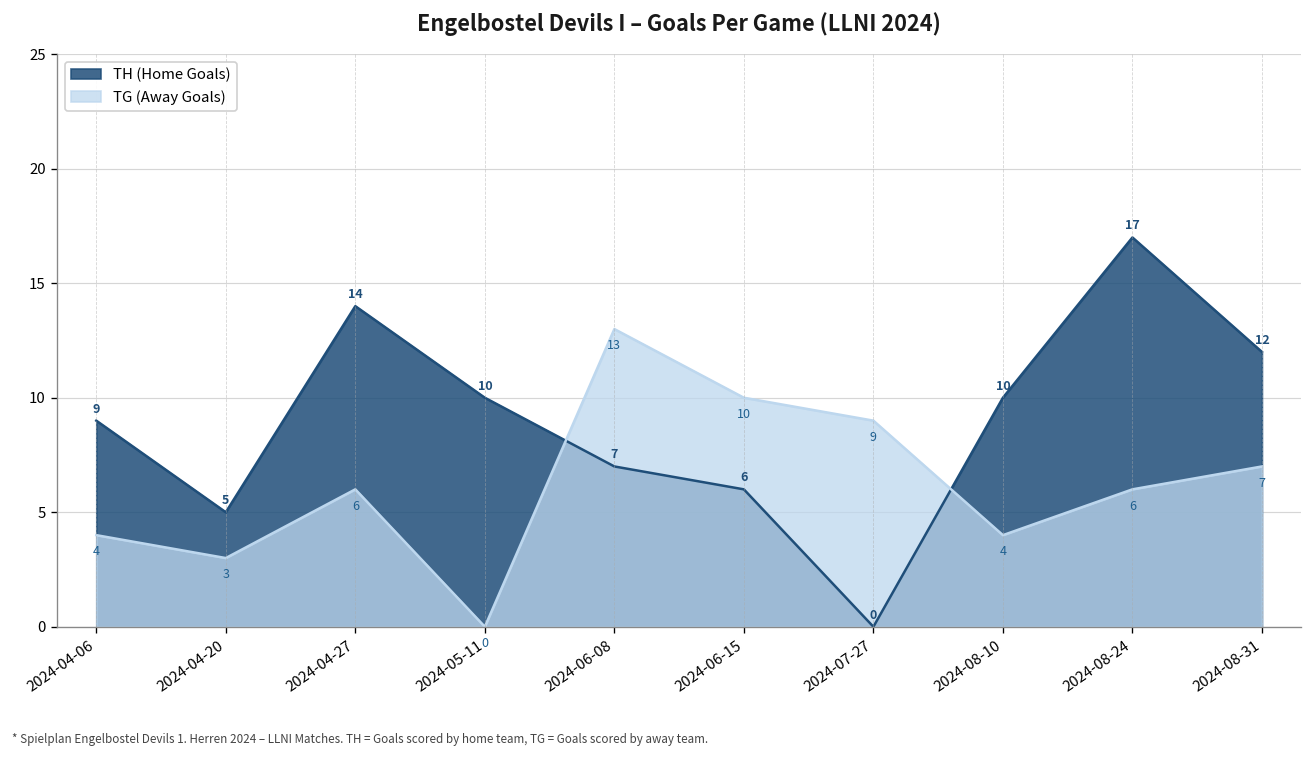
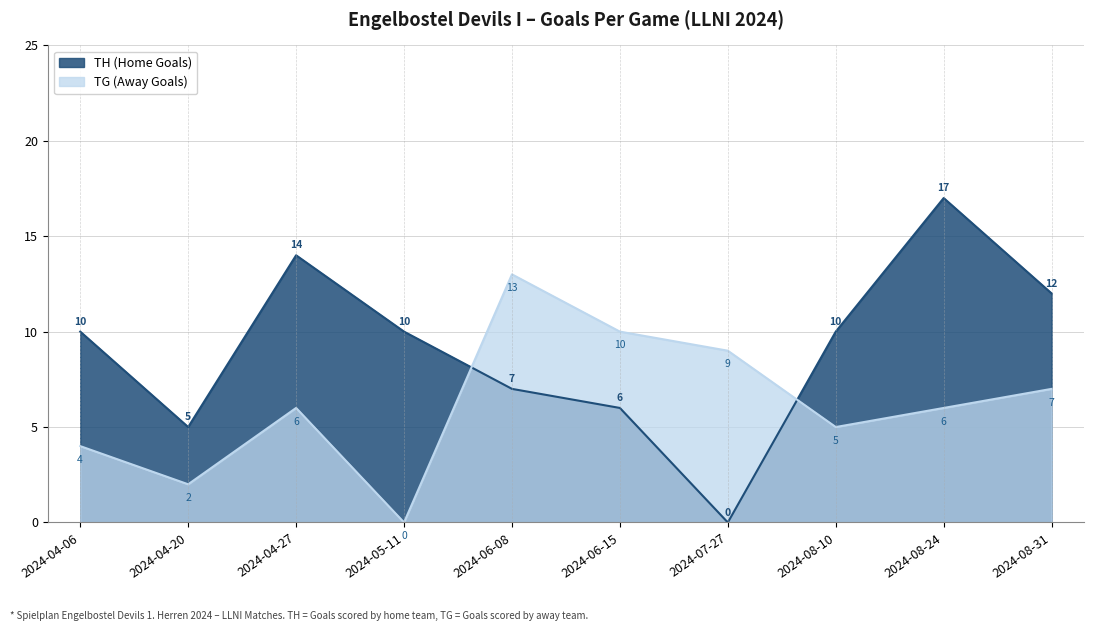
  {
    "TH (Home Goals)": {
-     "2024-04-06": 9,
+     "2024-04-06": 10,
      "2024-04-20": 5,
      "2024-04-27": 14,
      "2024-05-11": 10,
      "2024-06-08": 7,
      "2024-06-15": 6,
      "2024-07-27": 0,
      "2024-08-10": 10,
      "2024-08-24": 17,
      "2024-08-31": 12
    },
    "TG (Away Goals)": {
      "2024-04-06": 4,
-     "2024-04-20": 3,
+     "2024-04-20": 2,
      "2024-04-27": 6,
      "2024-05-11": 0,
      "2024-06-08": 13,
      "2024-06-15": 10,
      "2024-07-27": 9,
-     "2024-08-10": 4,
+     "2024-08-10": 5,
      "2024-08-24": 6,
      "2024-08-31": 7
    }
  }
